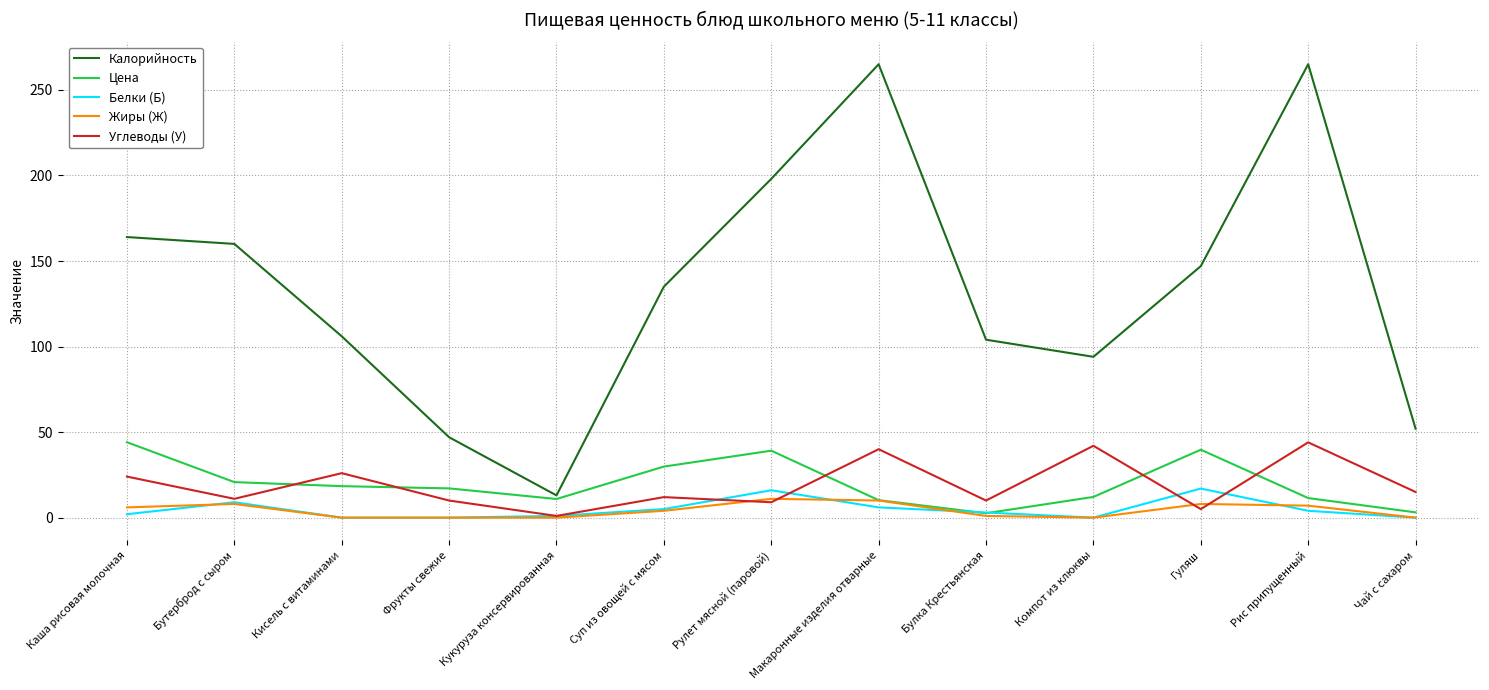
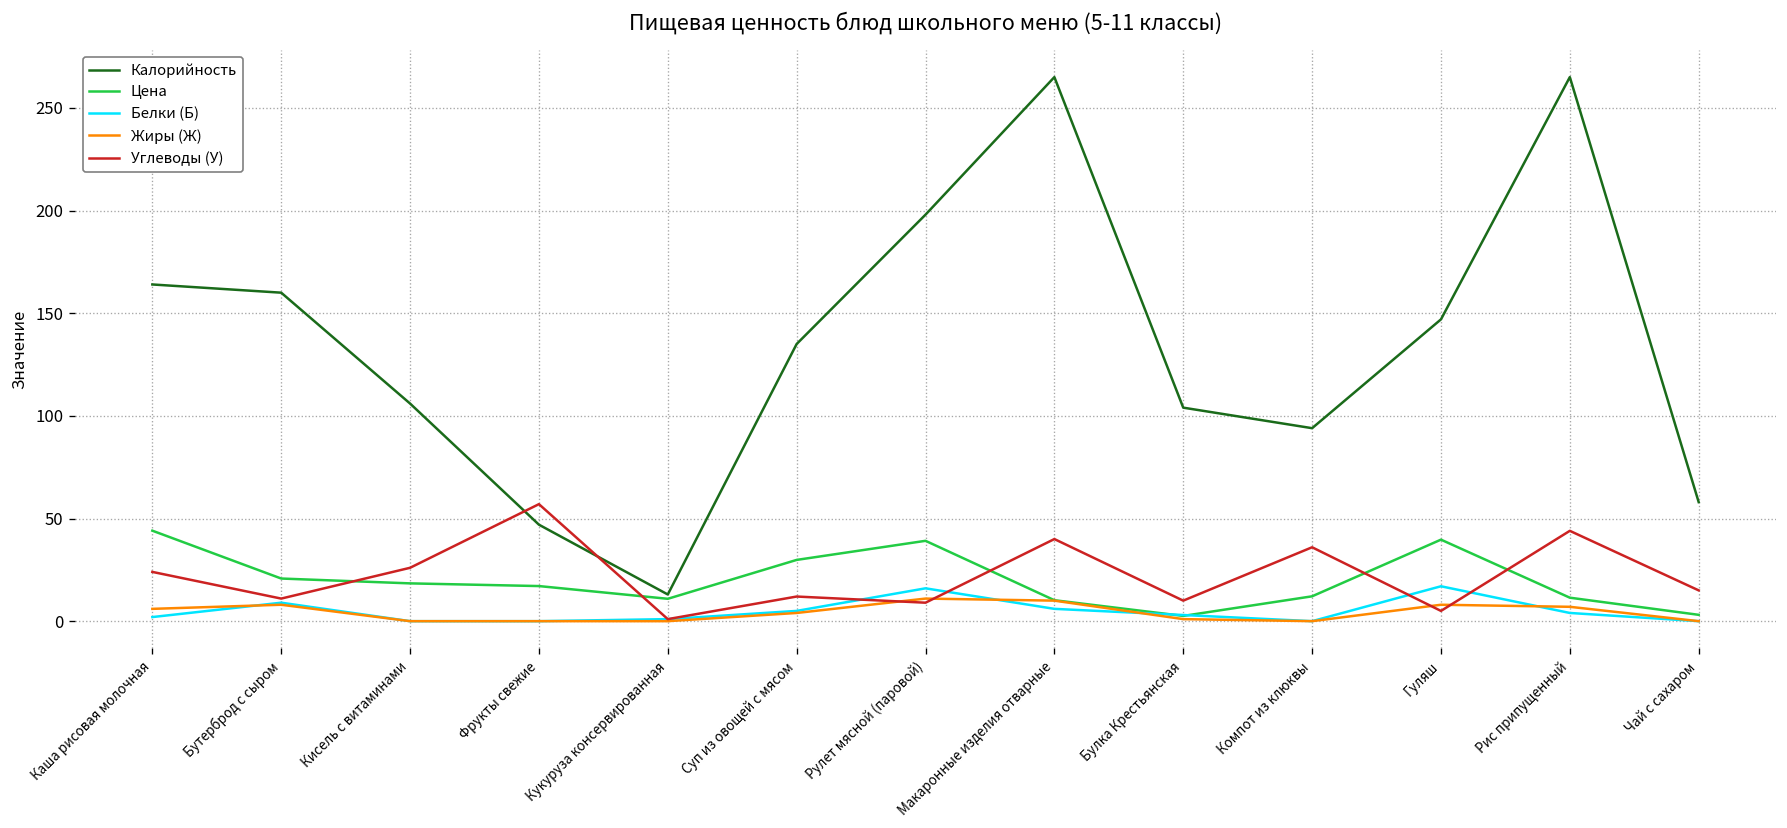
  {
    "Калорийность": {
      "Каша рисовая молочная": 164,
      "Бутерброд с сыром": 160,
      "Кисель с витаминами": 106,
      "Фрукты свежие": 47,
      "Кукуруза консервированная": 13,
      "Суп из овощей с мясом": 135,
      "Рулет мясной (паровой)": 198,
      "Макаронные изделия отварные": 265,
      "Булка Крестьянская": 104,
      "Компот из клюквы": 94,
      "Гуляш": 147,
      "Рис припущенный": 265,
-     "Чай с сахаром": 52
+     "Чай с сахаром": 58
    },
    "Цена": {
      "Каша рисовая молочная": 44,
      "Бутерброд с сыром": 21,
      "Кисель с витаминами": 18,
      "Фрукты свежие": 17,
      "Кукуруза консервированная": 11,
      "Суп из овощей с мясом": 30,
      "Рулет мясной (паровой)": 39,
      "Компот из клюквы": 12,
      "Гуляш": 40,
      "Рис припущенный": 11,
      "Чай с сахаром": 3
    },
    "Белки (Б)": {
      "Каша рисовая молочная": 2,
      "Рулет мясной (паровой)": 16,
      "Макаронные изделия отварные": 6,
      "Гуляш": 17,
      "Рис припущенный": 4
    },
    "Жиры (Ж)": {
      "Каша рисовая молочная": 6,
      "Рулет мясной (паровой)": 11,
      "Булка Крестьянская": 1,
      "Гуляш": 8,
      "Рис припущенный": 7
    },
    "Углеводы (У)": {
      "Каша рисовая молочная": 24,
      "Бутерброд с сыром": 11,
      "Кисель с витаминами": 26,
-     "Фрукты свежие": 10,
+     "Фрукты свежие": 57,
      "Суп из овощей с мясом": 12,
      "Рулет мясной (паровой)": 9,
      "Макаронные изделия отварные": 40,
      "Булка Крестьянская": 10,
-     "Компот из клюквы": 42,
+     "Компот из клюквы": 36,
      "Гуляш": 5,
      "Рис припущенный": 44,
      "Чай с сахаром": 15
    }
  }
